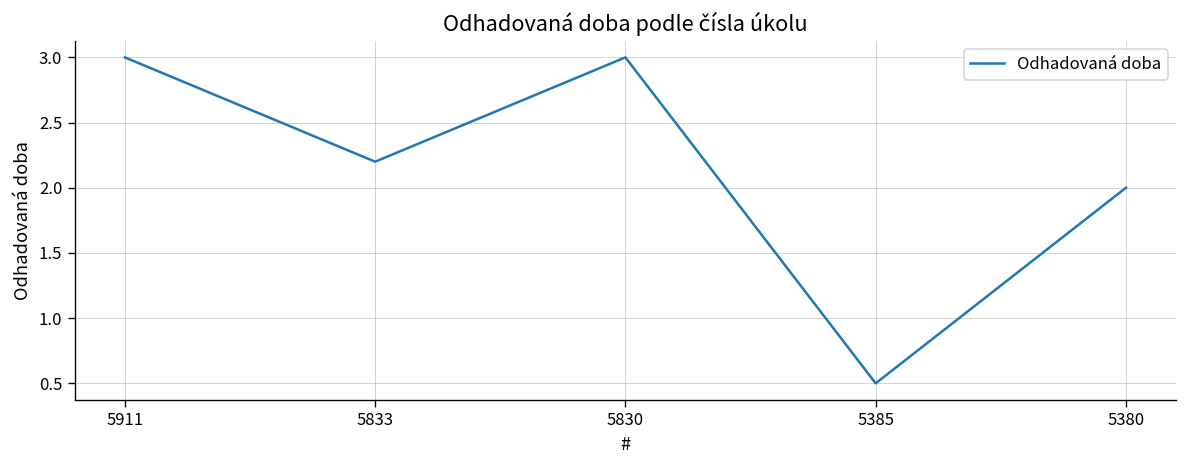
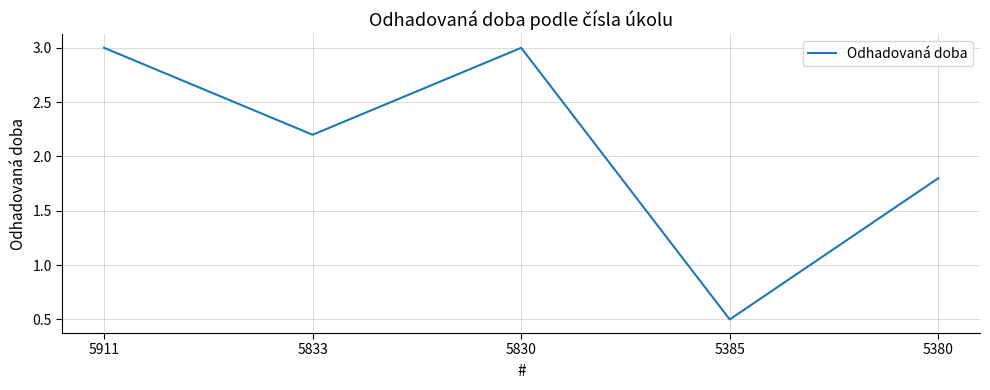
  {
    "5911": 3.0,
    "5833": 2.2,
    "5830": 3.0,
    "5385": 0.5,
-   "5380": 2.0
+   "5380": 1.8
  }
